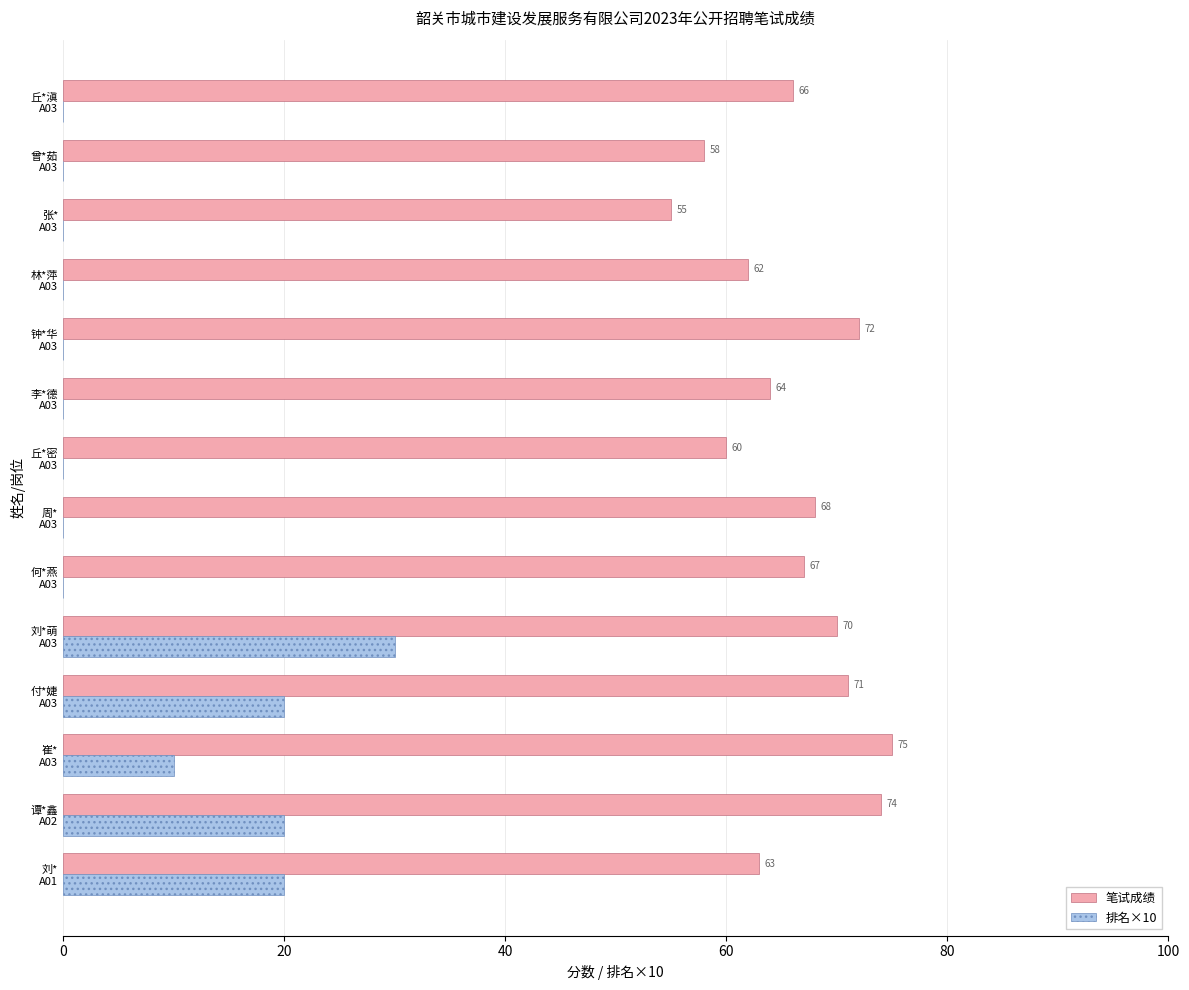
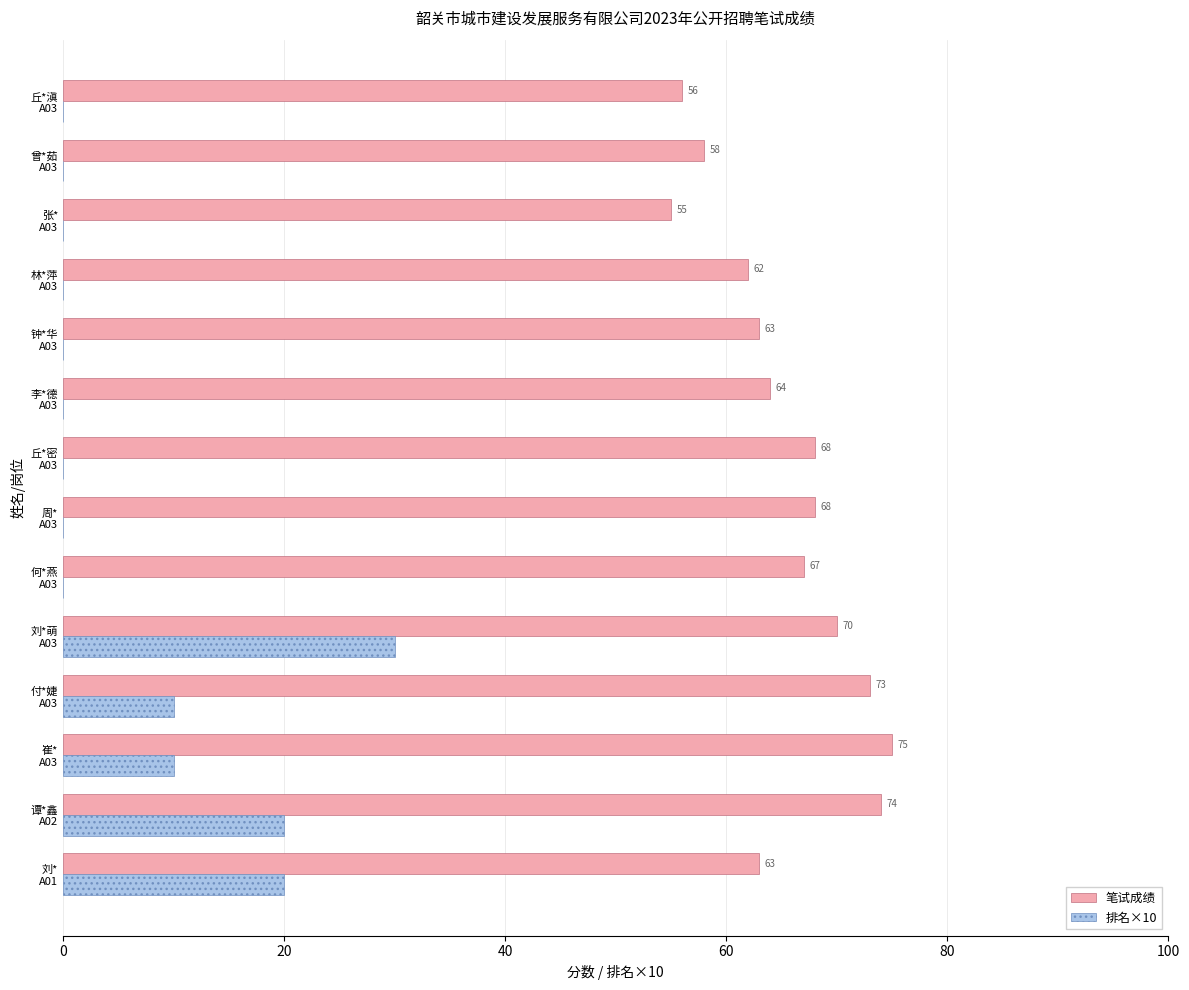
  {
    "笔试成绩": {
-     "丘*滇 A03": 66,
+     "丘*滇 A03": 56,
      "曾*茹 A03": 58,
      "张* A03": 55,
      "林*萍 A03": 62,
-     "钟*华 A03": 72,
+     "钟*华 A03": 63,
      "李*德 A03": 64,
-     "丘*密 A03": 60,
+     "丘*密 A03": 68,
      "周* A03": 68,
      "何*燕 A03": 67,
      "刘*萌 A03": 70,
-     "付*婕 A03": 71,
+     "付*婕 A03": 73,
      "崔* A03": 75,
      "谭*鑫 A02": 74,
      "刘* A01": 63
    },
    "排名×10": {
      "丘*滇 A03": 0.0,
      "曾*茹 A03": 0.0,
      "张* A03": 0.0,
      "林*萍 A03": 0.0,
      "钟*华 A03": 0.0,
      "李*德 A03": 0.0,
      "丘*密 A03": 0.0,
      "周* A03": 0.0,
      "何*燕 A03": 0.0,
      "刘*萌 A03": 30.0,
-     "付*婕 A03": 20.0,
+     "付*婕 A03": 10.0,
      "崔* A03": 10.0,
      "谭*鑫 A02": 20.0,
      "刘* A01": 20.0
    }
  }
